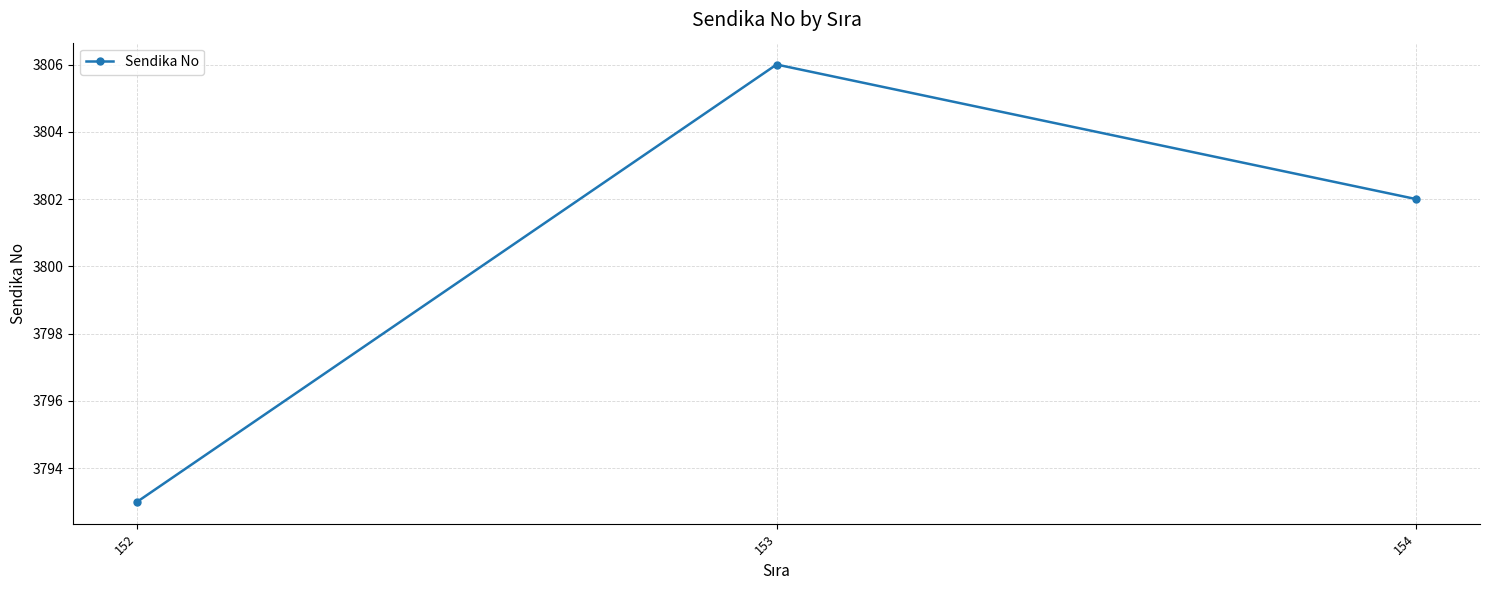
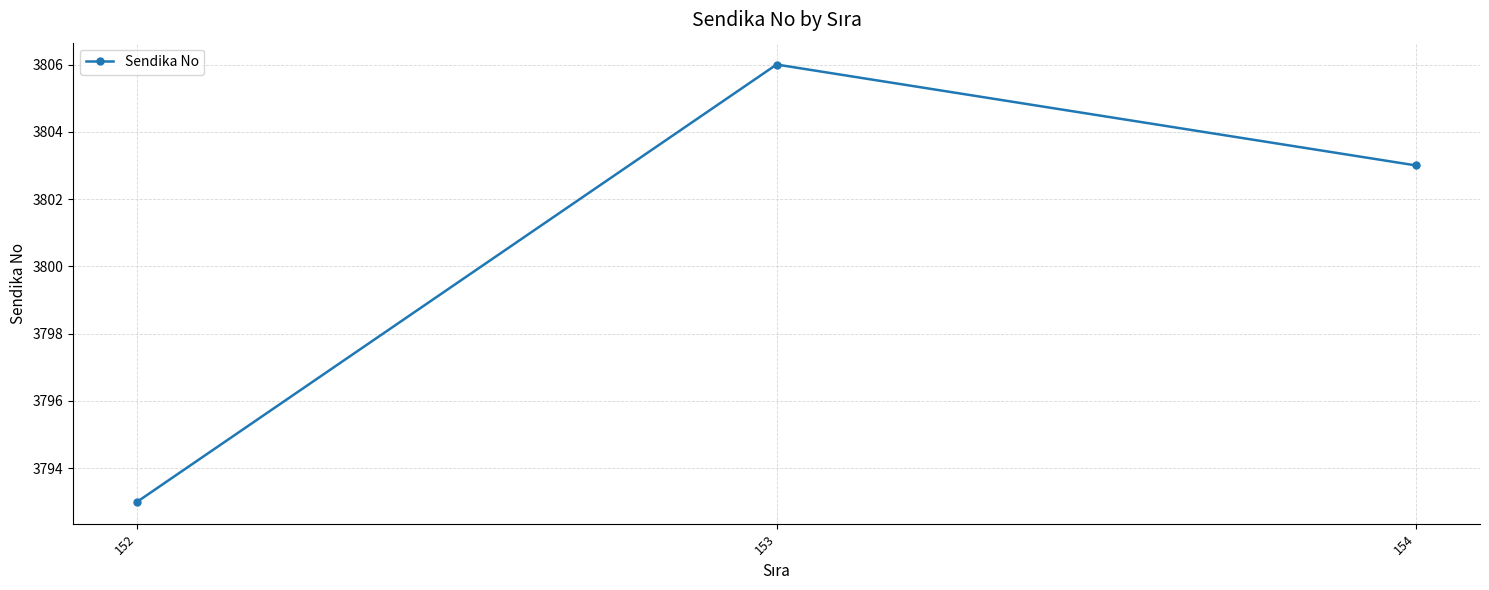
  {
    "152": 3793,
    "153": 3806,
-   "154": 3802
+   "154": 3803
  }
